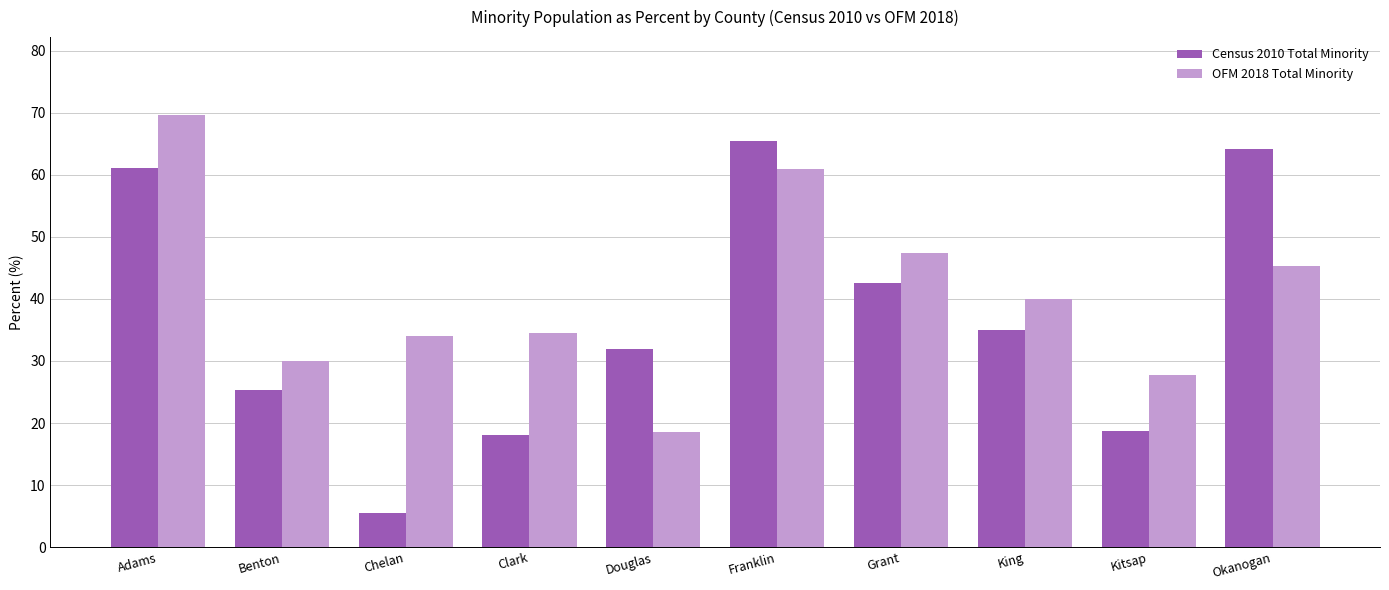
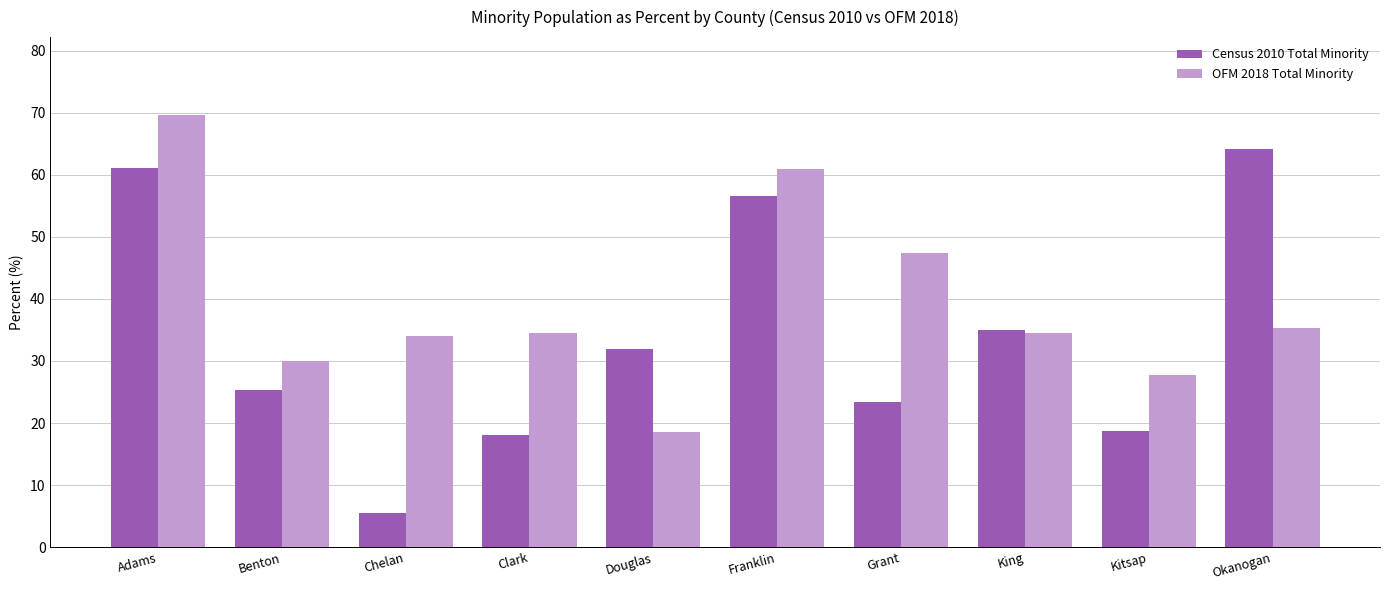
  {
    "Census 2010 Total Minority": {
      "Adams": 61,
      "Benton": 25,
      "Chelan": 6,
      "Clark": 18,
      "Douglas": 32,
-     "Franklin": 65,
-     "Grant": 43,
+     "Franklin": 57,
+     "Grant": 23,
      "King": 35,
      "Kitsap": 19,
      "Okanogan": 64
    },
    "OFM 2018 Total Minority": {
      "Adams": 70,
      "Benton": 30,
      "Chelan": 34,
      "Clark": 35,
      "Douglas": 19,
      "Franklin": 61,
      "Grant": 47,
-     "King": 40,
+     "King": 35,
      "Kitsap": 28,
-     "Okanogan": 45
+     "Okanogan": 35
    }
  }
